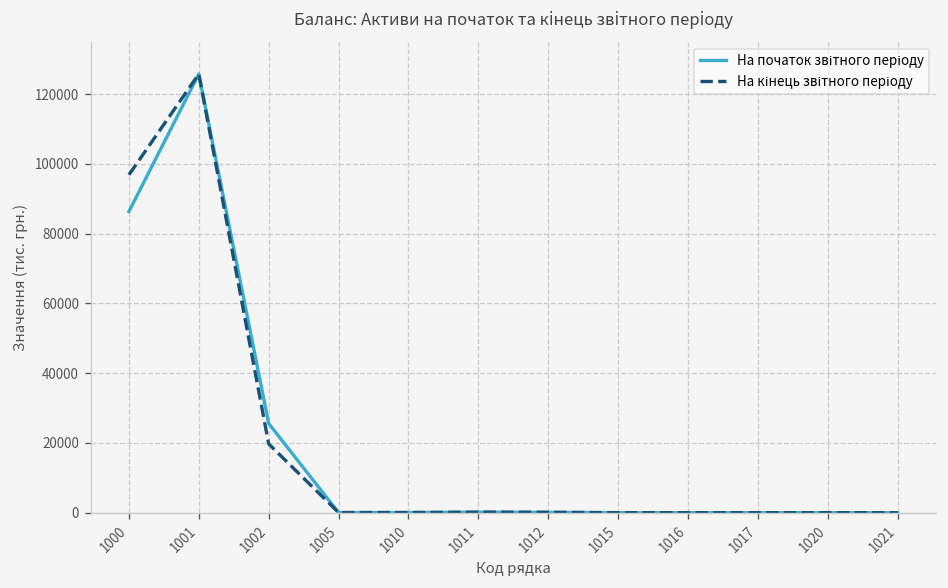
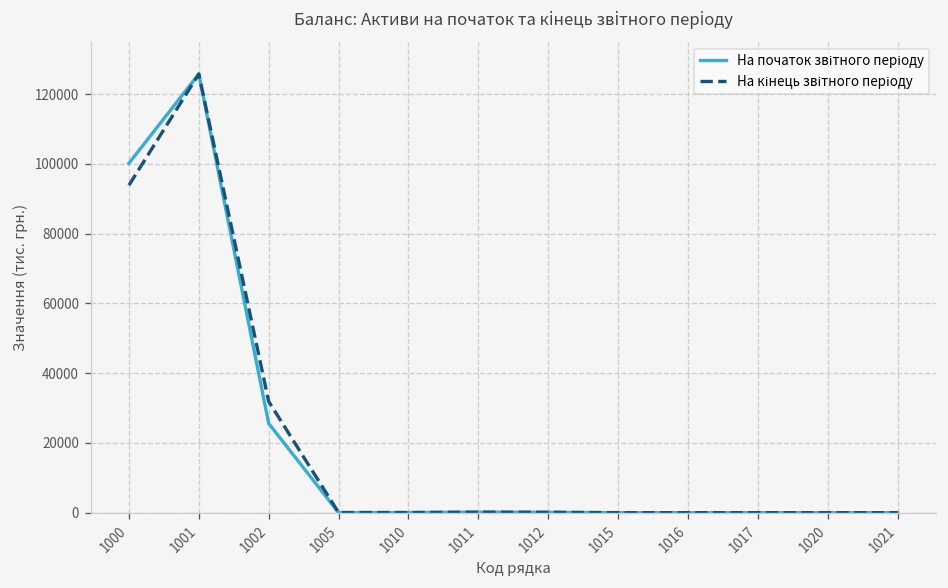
  {
    "На початок звітного періоду": {
-     "1000": 86000,
+     "1000": 100000,
      "1002": 26000
    },
    "На кінець звітного періоду": {
-     "1000": 97000,
-     "1002": 20000
+     "1000": 94000,
+     "1002": 32000
    }
  }
